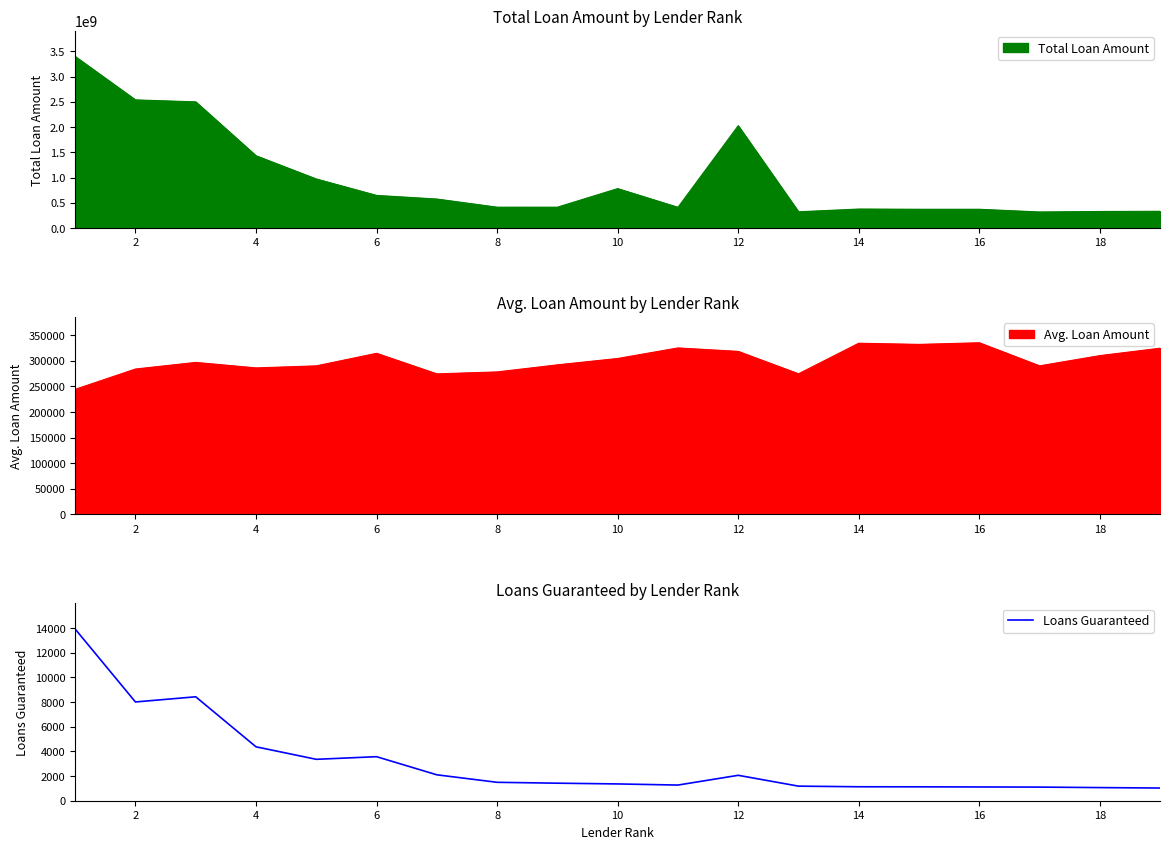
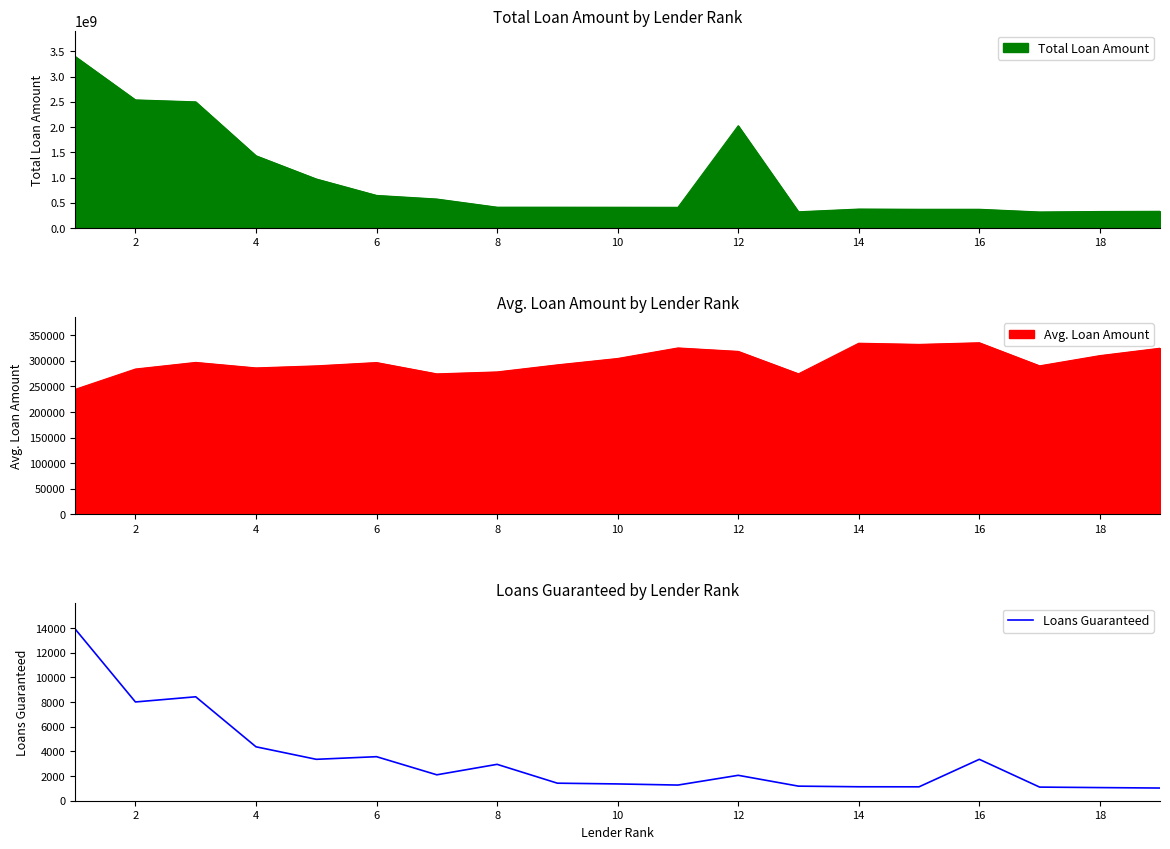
  {
    "Total Loan Amount by Lender Rank": {
      "2": 2500000000,
      "4": 1400000000,
      "6": 600000000,
      "8": 400000000,
-     "10": 800000000,
+     "10": 400000000,
      "12": 2000000000,
      "14": 400000000,
      "16": 400000000,
      "18": 300000000
    },
    "Avg. Loan Amount by Lender Rank": {
      "2": 280000,
      "4": 290000,
-     "6": 310000,
+     "6": 300000,
      "8": 280000,
      "10": 300000,
      "12": 320000,
      "14": 330000,
      "16": 340000,
      "18": 310000
    },
    "Loans Guaranteed by Lender Rank": {
      "2": 8000,
      "4": 4400,
      "6": 3600,
-     "8": 1500,
+     "8": 2900,
      "10": 1400,
      "12": 2100,
      "14": 1100,
-     "16": 1100,
+     "16": 3400,
      "18": 1100
    }
  }
